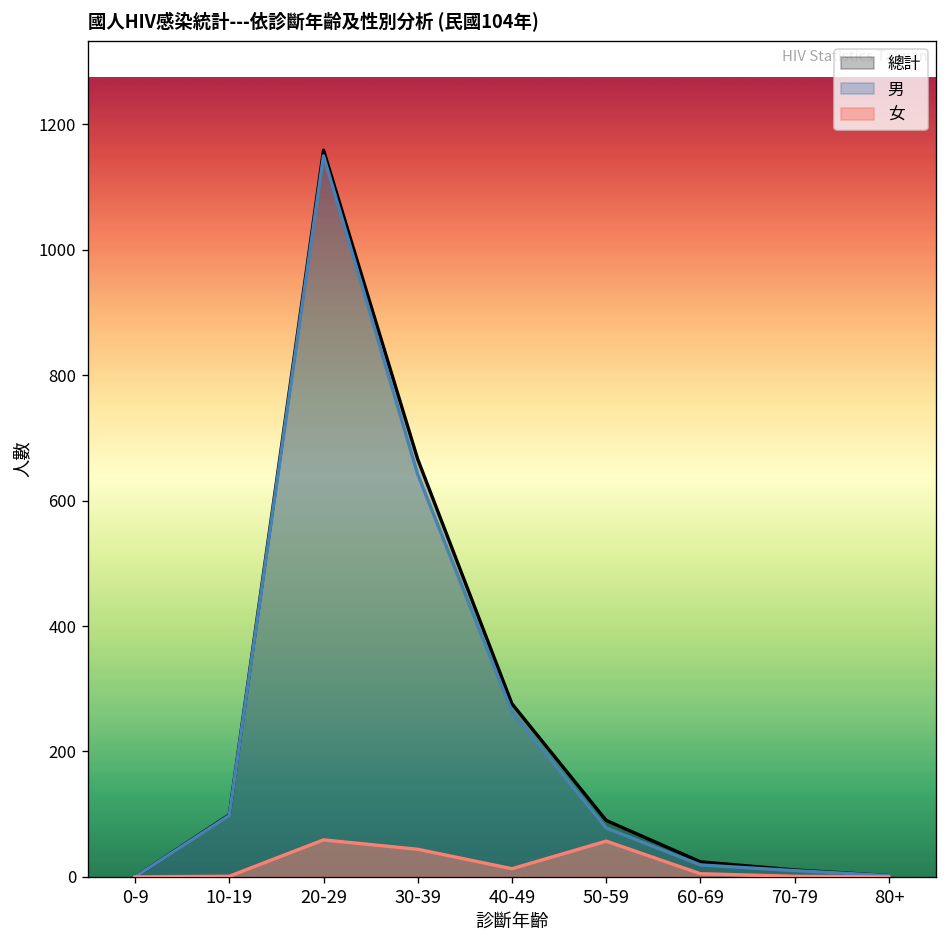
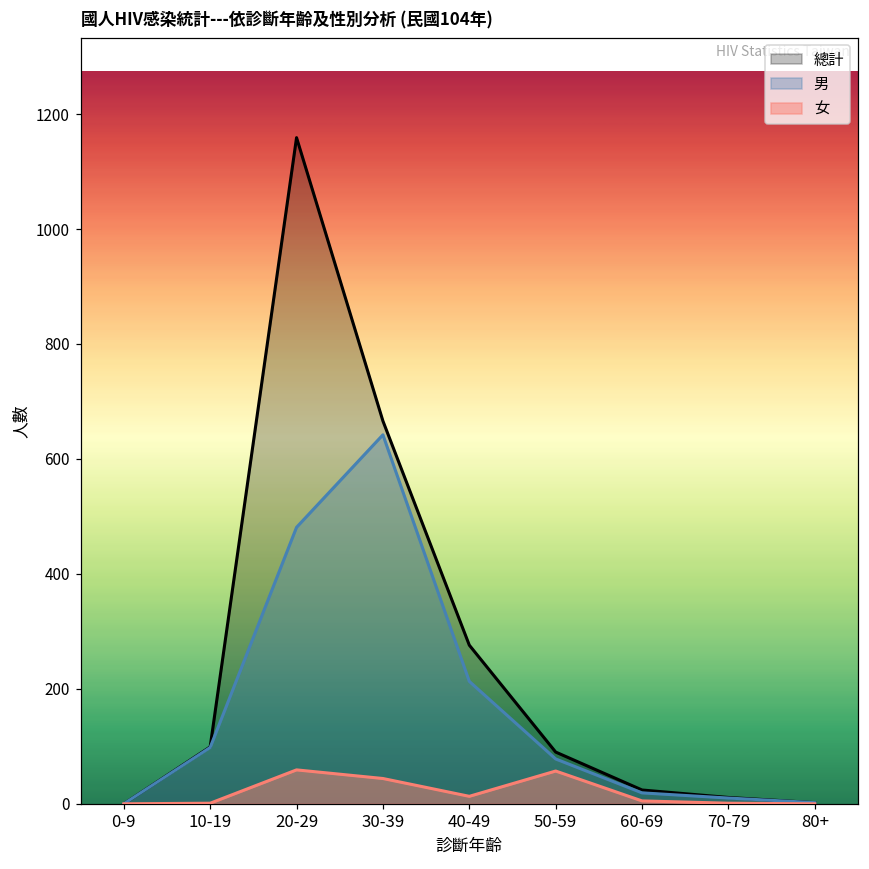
  {
    "總計": {
      "20-29": 1160,
      "30-39": 670,
      "40-49": 280,
      "50-59": 90,
      "60-69": 20
    },
    "男": {
-     "20-29": 1150,
+     "20-29": 480,
      "30-39": 640,
-     "40-49": 260,
+     "40-49": 210,
      "50-59": 80,
      "60-69": 20
    },
    "女": {
      "10-19": 0,
      "20-29": 60,
      "30-39": 40,
      "40-49": 10,
      "50-59": 60,
      "60-69": 10,
      "70-79": 0
    }
  }
